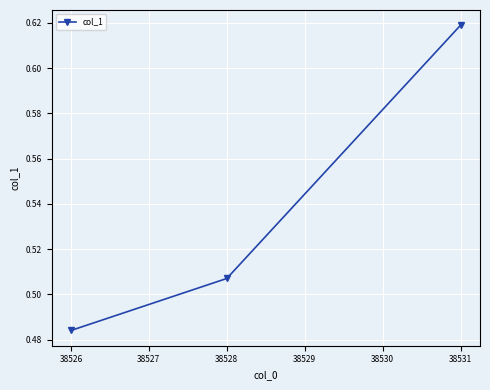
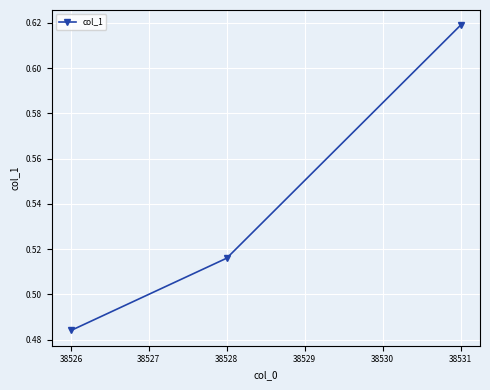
  {
    "38526": 0.484,
-   "38528": 0.507,
+   "38528": 0.516,
    "38531": 0.619
  }
